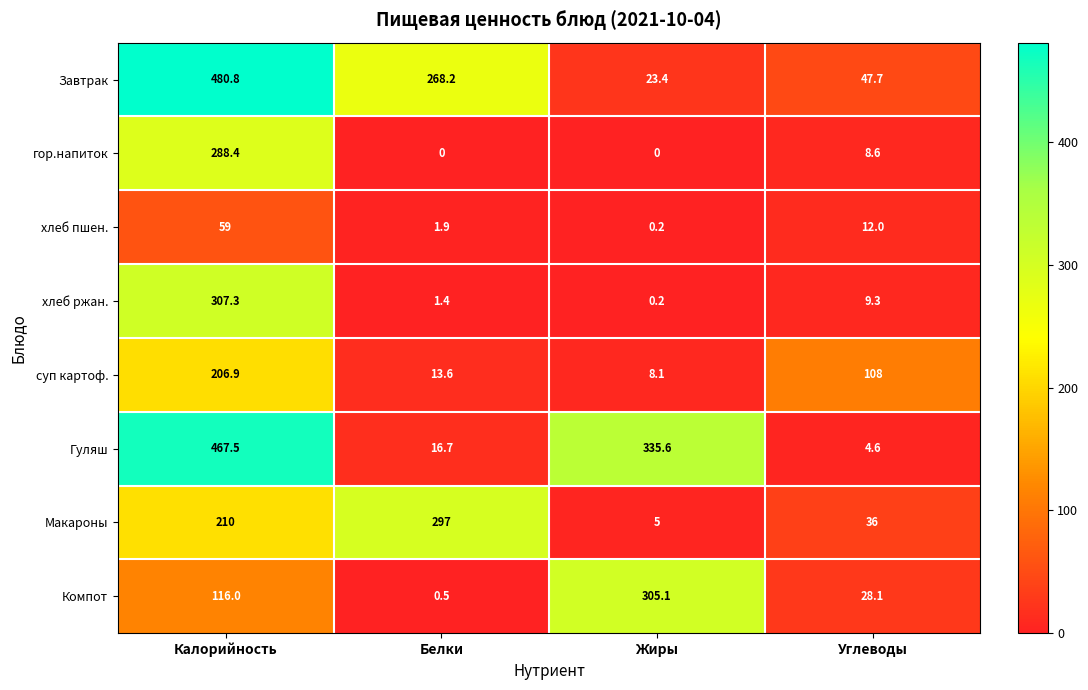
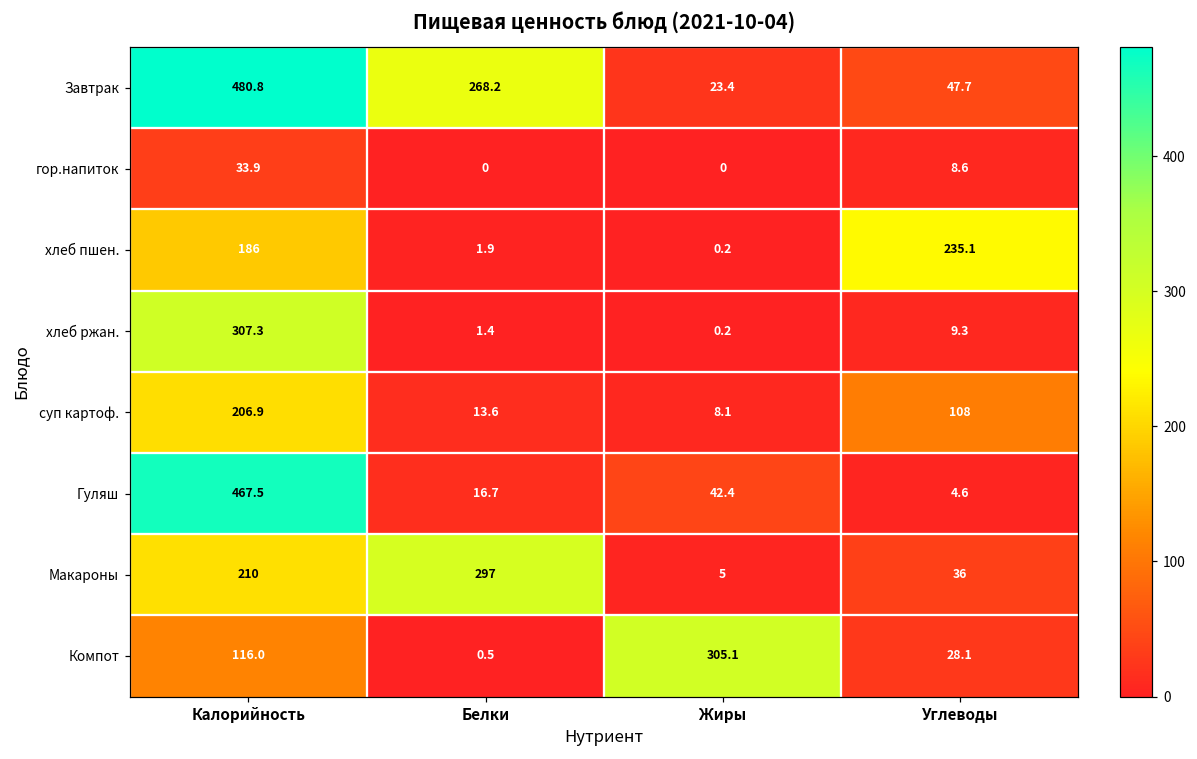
  {
    "Завтрак": {
      "Калорийность": 480.8,
      "Белки": 268.2,
      "Жиры": 23.4,
      "Углеводы": 47.7
    },
    "гор.напиток": {
-     "Калорийность": 288.4,
+     "Калорийность": 33.9,
      "Белки": 0,
      "Жиры": 0,
      "Углеводы": 8.6
    },
    "хлеб пшен.": {
-     "Калорийность": 59,
+     "Калорийность": 186,
      "Белки": 1.9,
      "Жиры": 0.2,
-     "Углеводы": 12.0
+     "Углеводы": 235.1
    },
    "хлеб ржан.": {
      "Калорийность": 307.3,
      "Белки": 1.4,
      "Жиры": 0.2,
      "Углеводы": 9.3
    },
    "суп картоф.": {
      "Калорийность": 206.9,
      "Белки": 13.6,
      "Жиры": 8.1,
      "Углеводы": 108
    },
    "Гуляш": {
      "Калорийность": 467.5,
      "Белки": 16.7,
-     "Жиры": 335.6,
+     "Жиры": 42.4,
      "Углеводы": 4.6
    },
    "Макароны": {
      "Калорийность": 210,
      "Белки": 297,
      "Жиры": 5,
      "Углеводы": 36
    },
    "Компот": {
      "Калорийность": 116.0,
      "Белки": 0.5,
      "Жиры": 305.1,
      "Углеводы": 28.1
    }
  }
